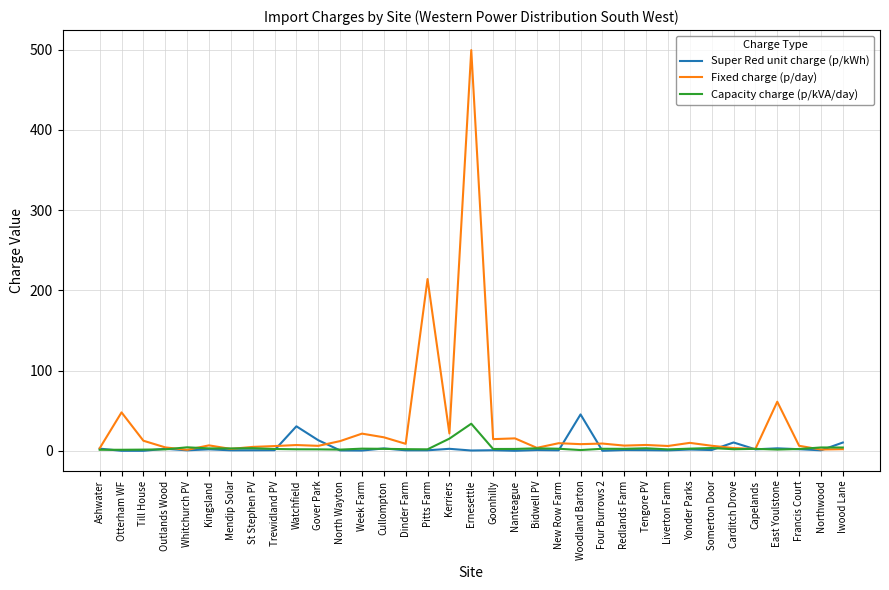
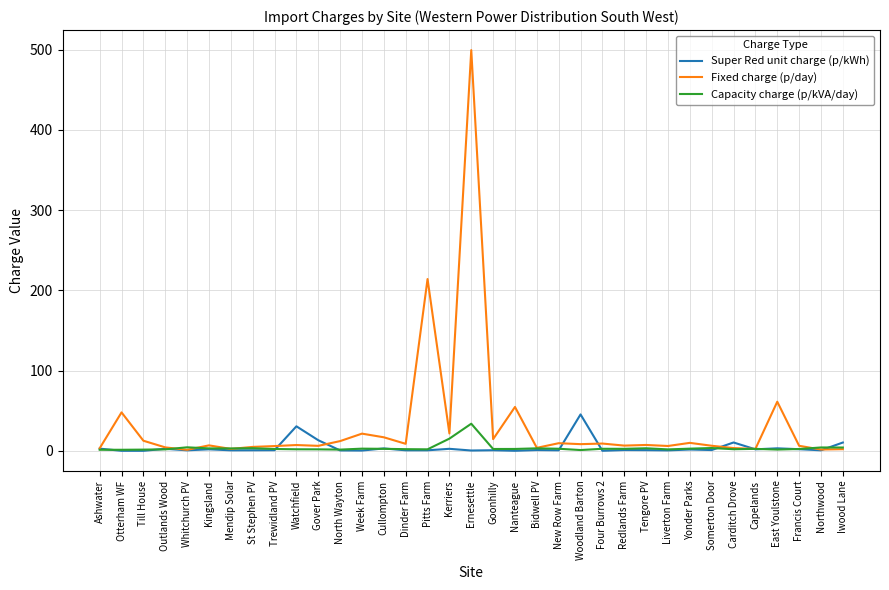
  {
    "Super Red unit charge (p/kWh)": {
      "Watchfield": 30,
      "Gover Park": 10,
      "Kerriers": 0,
      "Ernesettle": 0,
      "Woodland Barton": 50,
      "Carditch Drove": 10,
      "Iwood Lane": 10
    },
    "Fixed charge (p/day)": {
      "Otterham WF": 50,
      "Till House": 10,
      "Kingsland": 10,
      "Trewidland PV": 10,
      "Watchfield": 10,
      "Gover Park": 10,
      "North Wayton": 10,
      "Week Farm": 20,
      "Cullompton": 20,
      "Dinder Farm": 10,
      "Pitts Farm": 210,
      "Kerriers": 20,
      "Ernesettle": 500,
      "Goonhilly": 10,
-     "Nanteague": 20,
+     "Nanteague": 50,
      "New Row Farm": 10,
      "Woodland Barton": 10,
      "Four Burrows 2": 10,
      "Redlands Farm": 10,
      "Tengore PV": 10,
      "Liverton Farm": 10,
      "Yonder Parks": 10,
      "East Youlstone": 60,
      "Francis Court": 10
    },
    "Capacity charge (p/kVA/day)": {
      "Watchfield": 0,
      "Gover Park": 0,
      "Kerriers": 20,
      "Ernesettle": 30,
      "Woodland Barton": 0
    }
  }
